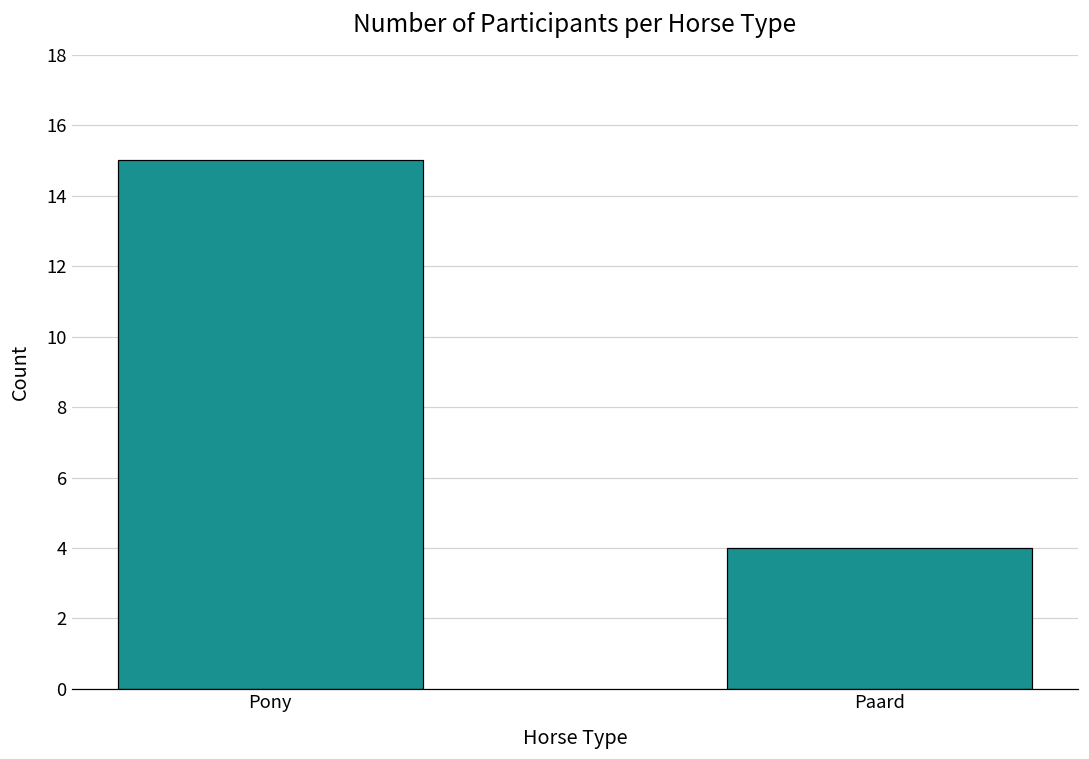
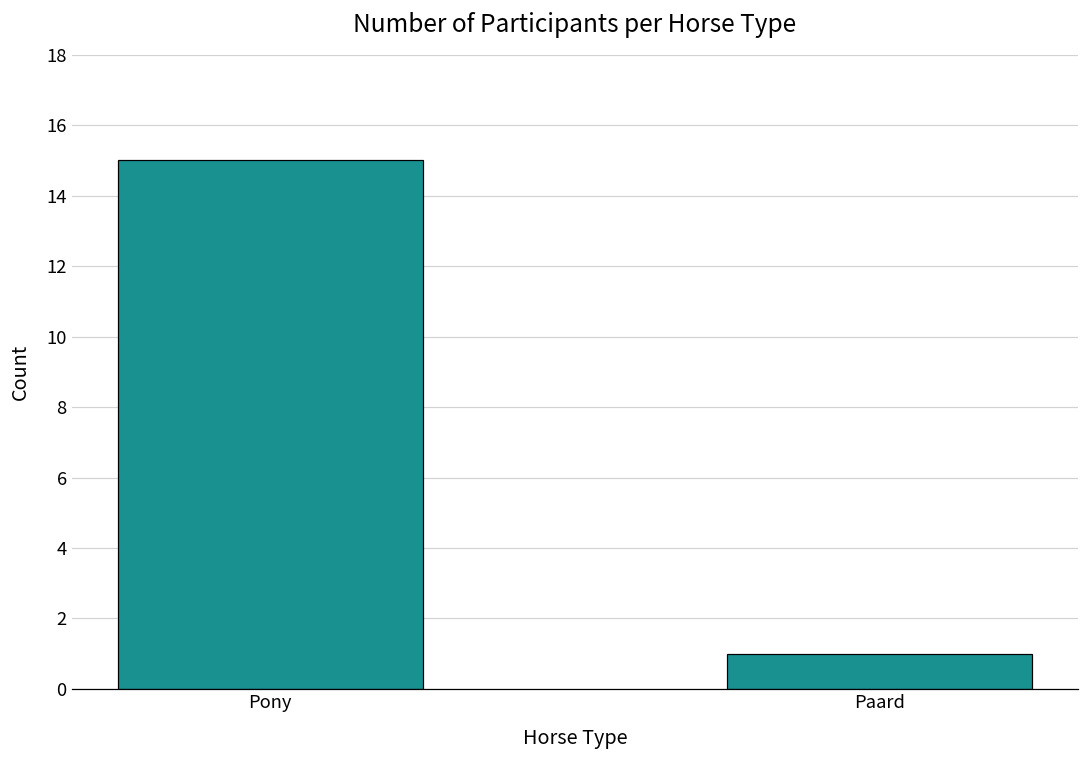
  {
    "Pony": 15,
-   "Paard": 4
+   "Paard": 1
  }
